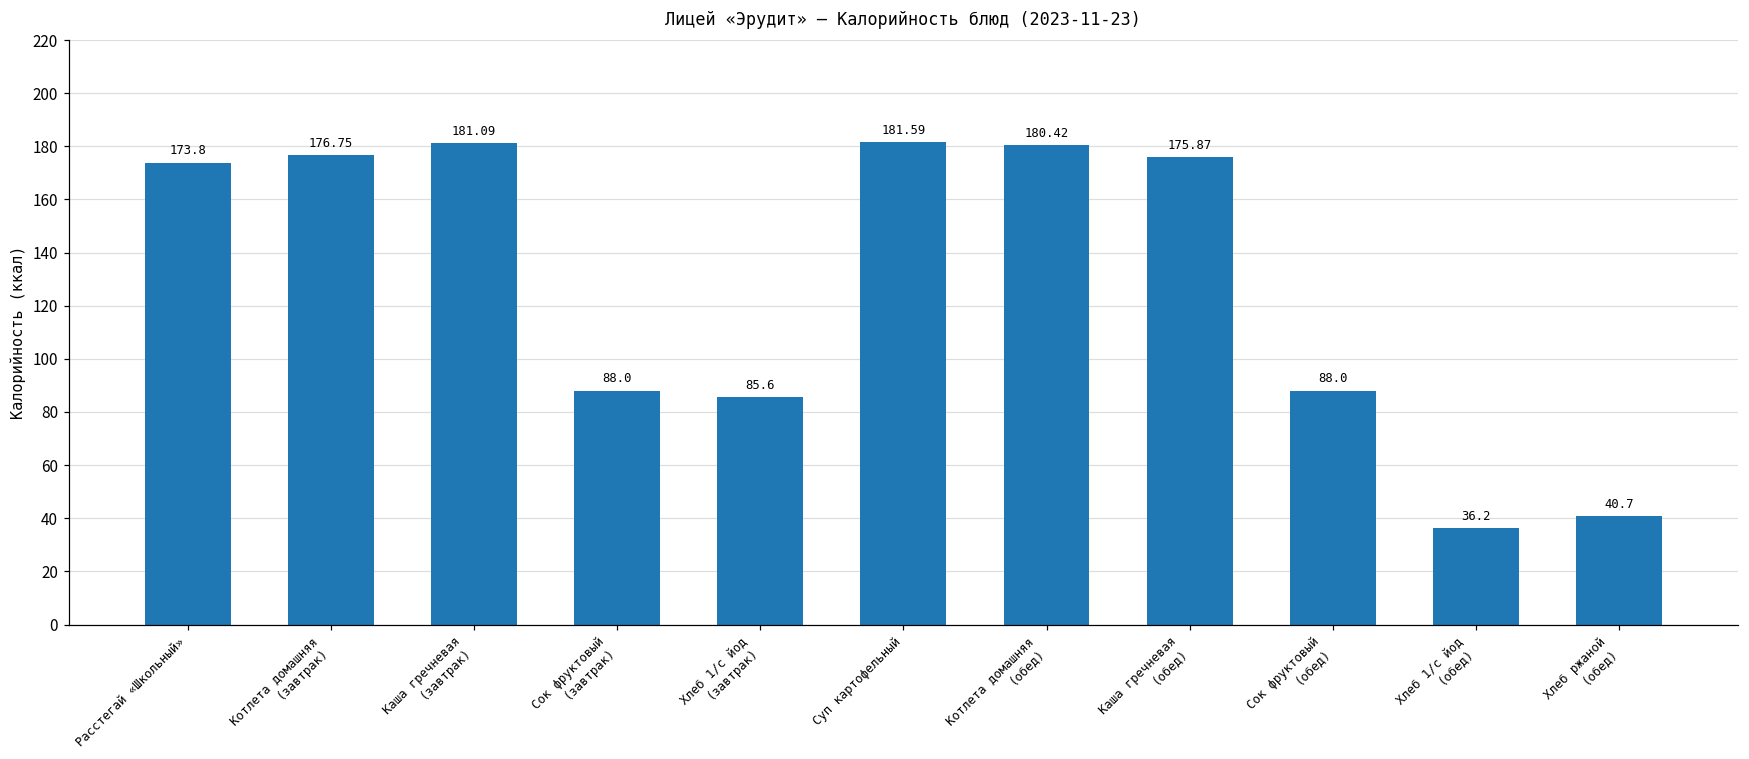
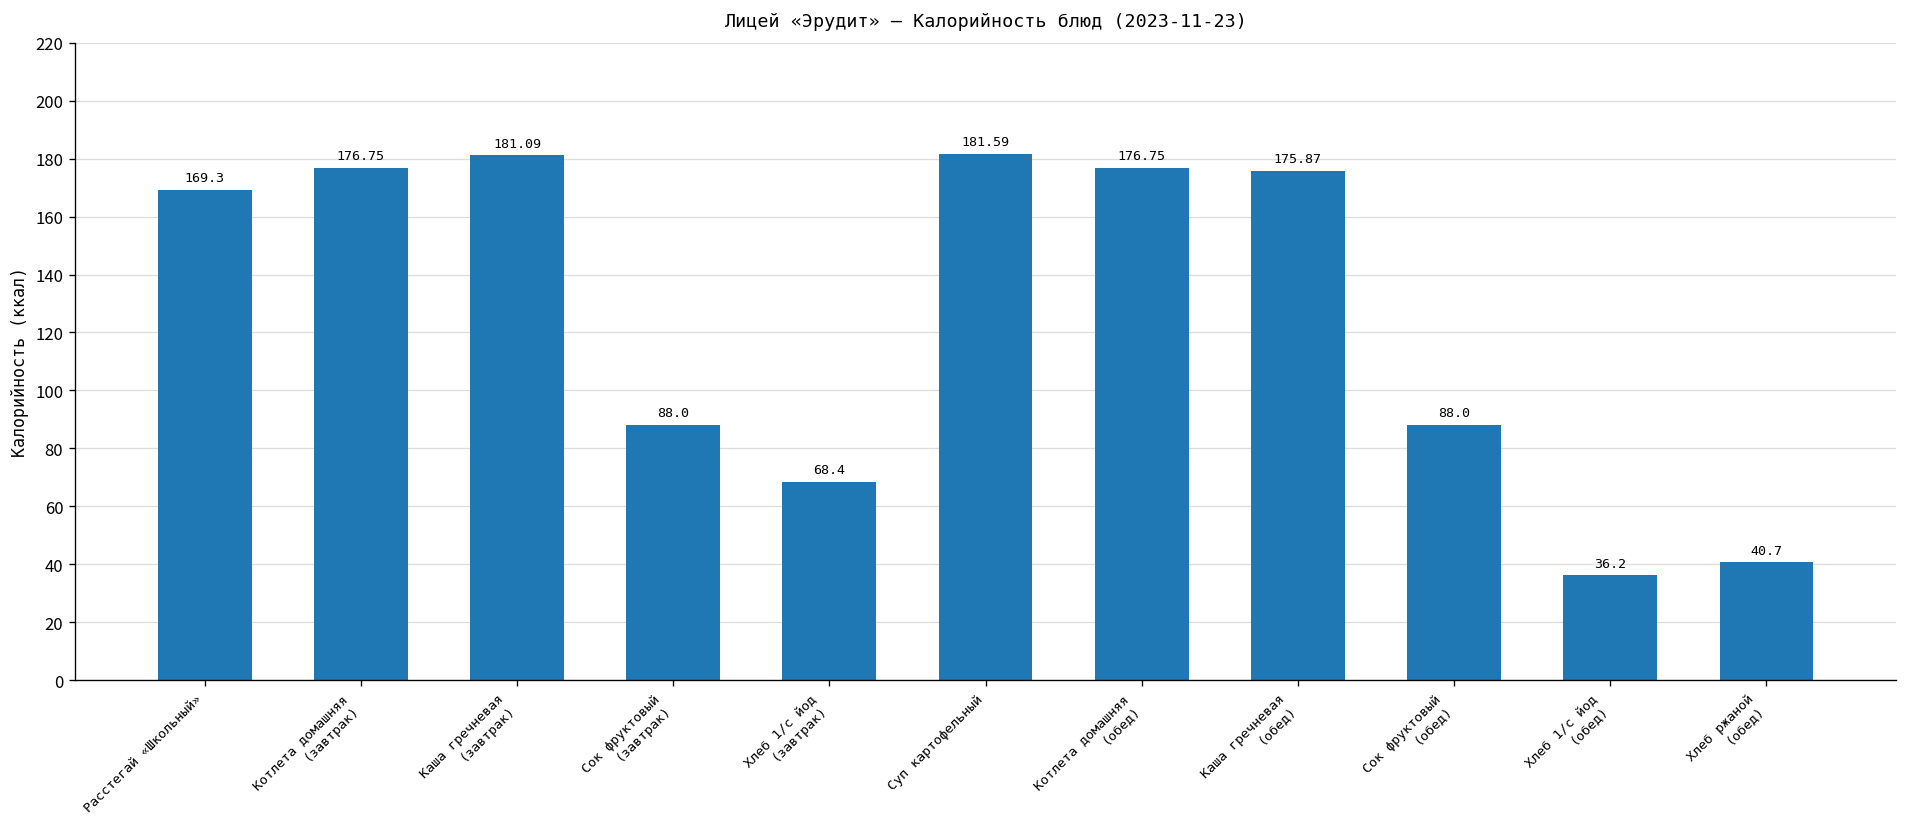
  {
-   "Расстегай «Школьный»": 173.8,
+   "Расстегай «Школьный»": 169.3,
    "Котлета домашняя (завтрак)": 176.75,
    "Каша гречневая (завтрак)": 181.09,
    "Сок фруктовый (завтрак)": 88.0,
-   "Хлеб 1/с йод (завтрак)": 85.6,
+   "Хлеб 1/с йод (завтрак)": 68.4,
    "Суп картофельный": 181.59,
-   "Котлета домашняя (обед)": 180.42,
+   "Котлета домашняя (обед)": 176.75,
    "Каша гречневая (обед)": 175.87,
    "Сок фруктовый (обед)": 88.0,
    "Хлеб 1/с йод (обед)": 36.2,
    "Хлеб ржаной (обед)": 40.7
  }
